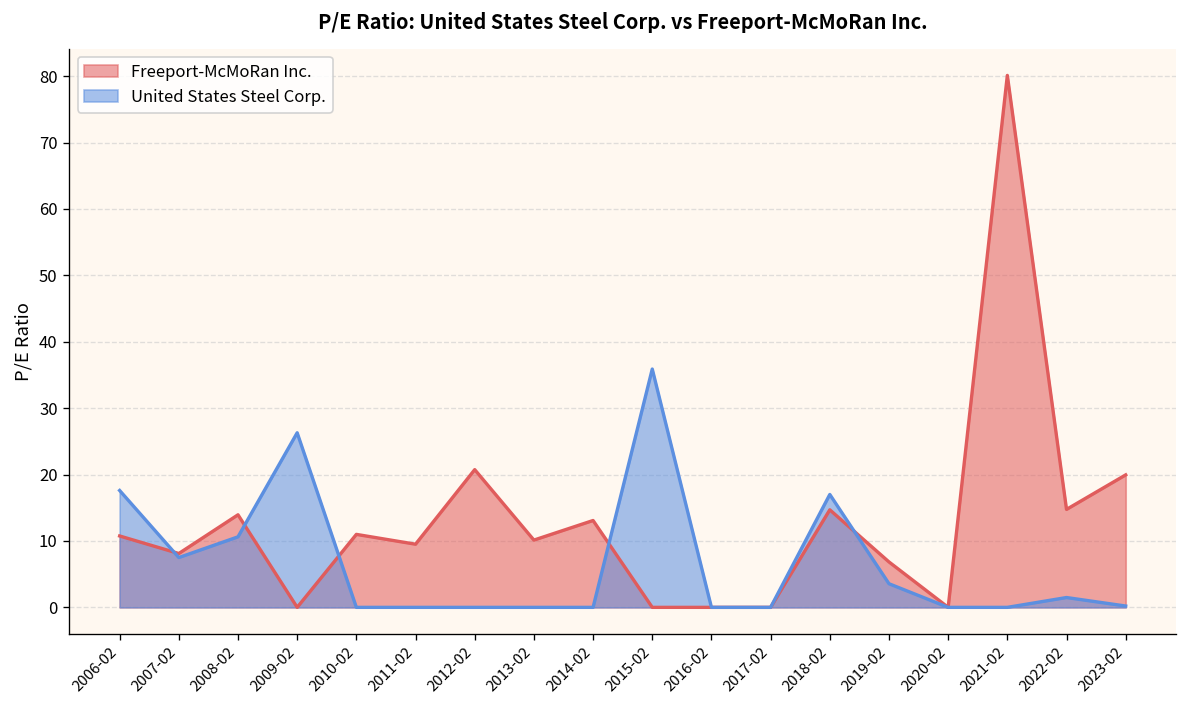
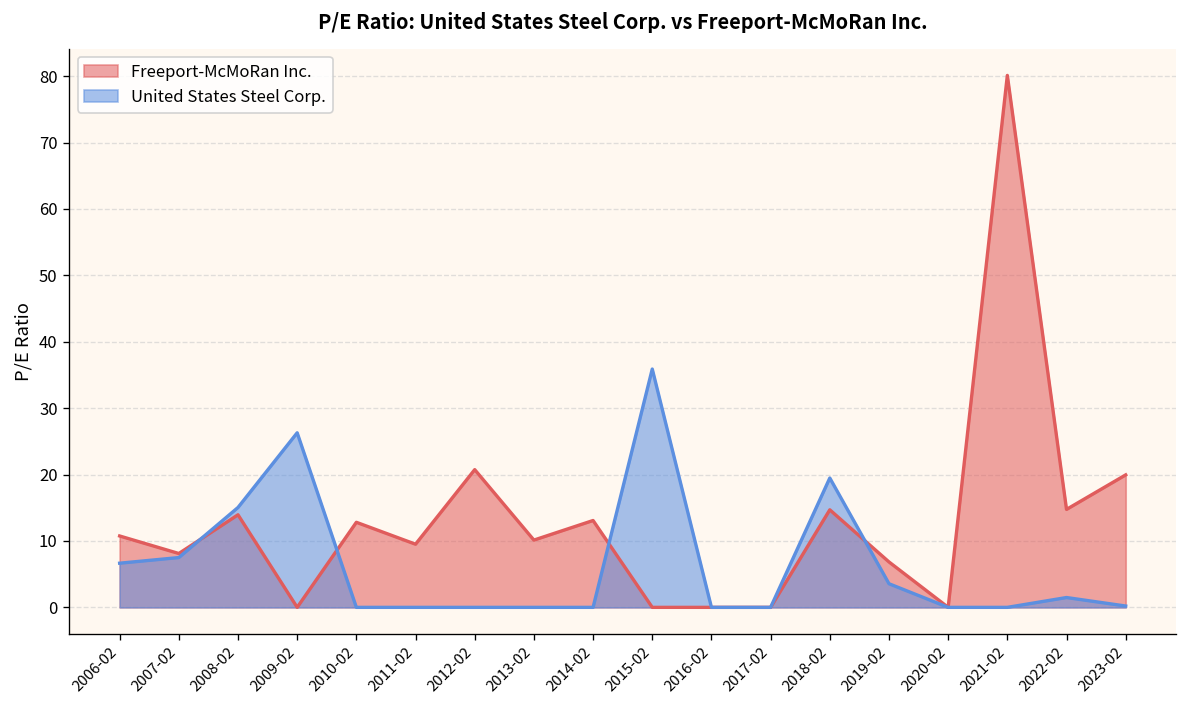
  {
    "Freeport-McMoRan Inc.": {
      "2006-02": 11,
      "2007-02": 8,
      "2008-02": 14,
      "2009-02": 0,
-     "2010-02": 11,
+     "2010-02": 13,
      "2011-02": 10,
      "2012-02": 21,
      "2013-02": 10,
      "2014-02": 13,
      "2015-02": 0,
      "2018-02": 15,
      "2019-02": 7,
      "2021-02": 80,
      "2022-02": 15,
      "2023-02": 20
    },
    "United States Steel Corp.": {
-     "2006-02": 18,
+     "2006-02": 7,
      "2007-02": 8,
-     "2008-02": 11,
+     "2008-02": 15,
      "2009-02": 26,
      "2010-02": 0,
      "2011-02": 0,
      "2012-02": 0,
      "2013-02": 0,
      "2014-02": 0,
      "2015-02": 36,
-     "2018-02": 17,
+     "2018-02": 19,
      "2019-02": 4,
      "2021-02": 0,
      "2022-02": 1,
      "2023-02": 0
    }
  }
